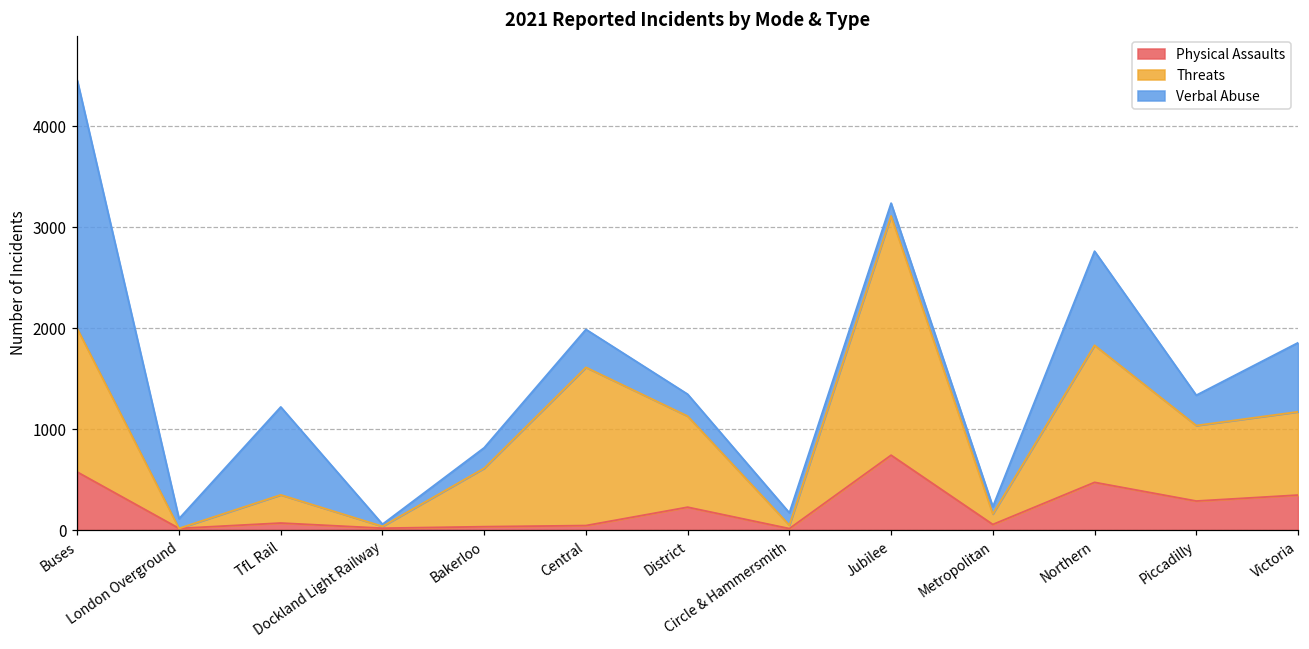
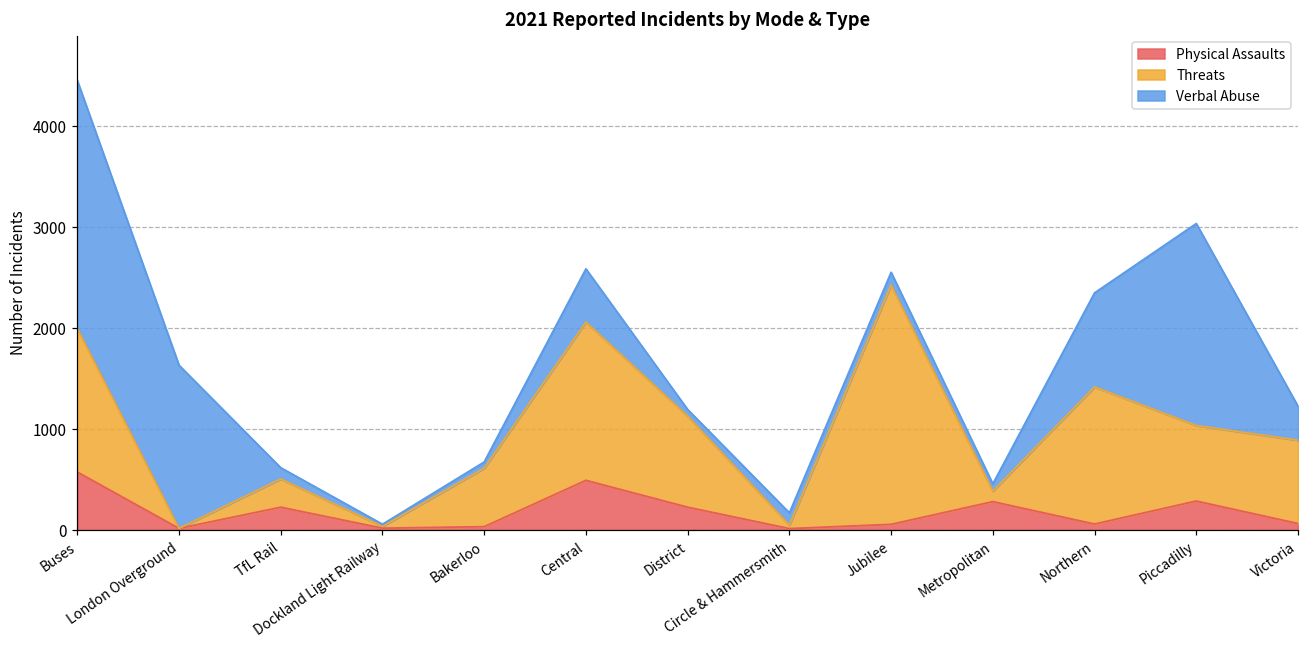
  {
    "Physical Assaults": {
      "Buses": 600,
-     "TfL Rail": 100,
+     "TfL Rail": 200,
      "Bakerloo": 0,
-     "Central": 0,
+     "Central": 500,
      "District": 200,
      "Circle & Hammersmith": 0,
-     "Jubilee": 700,
-     "Metropolitan": 100,
-     "Northern": 500,
+     "Jubilee": 100,
+     "Metropolitan": 300,
+     "Northern": 100,
      "Piccadilly": 300,
-     "Victoria": 300
+     "Victoria": 100
    },
    "Threats": {
      "Buses": 1400,
      "TfL Rail": 300,
      "Bakerloo": 600,
      "Central": 1600,
      "District": 900,
      "Circle & Hammersmith": 0,
      "Jubilee": 2400,
      "Metropolitan": 100,
      "Northern": 1400,
      "Piccadilly": 700,
      "Victoria": 800
    },
    "Verbal Abuse": {
      "Buses": 2500,
-     "London Overground": 100,
-     "TfL Rail": 900,
-     "Bakerloo": 200,
-     "Central": 400,
-     "District": 200,
+     "London Overground": 1600,
+     "TfL Rail": 100,
+     "Bakerloo": 100,
+     "Central": 500,
+     "District": 100,
      "Circle & Hammersmith": 100,
      "Jubilee": 100,
      "Metropolitan": 100,
      "Northern": 900,
-     "Piccadilly": 300,
-     "Victoria": 700
+     "Piccadilly": 2000,
+     "Victoria": 300
    }
  }
